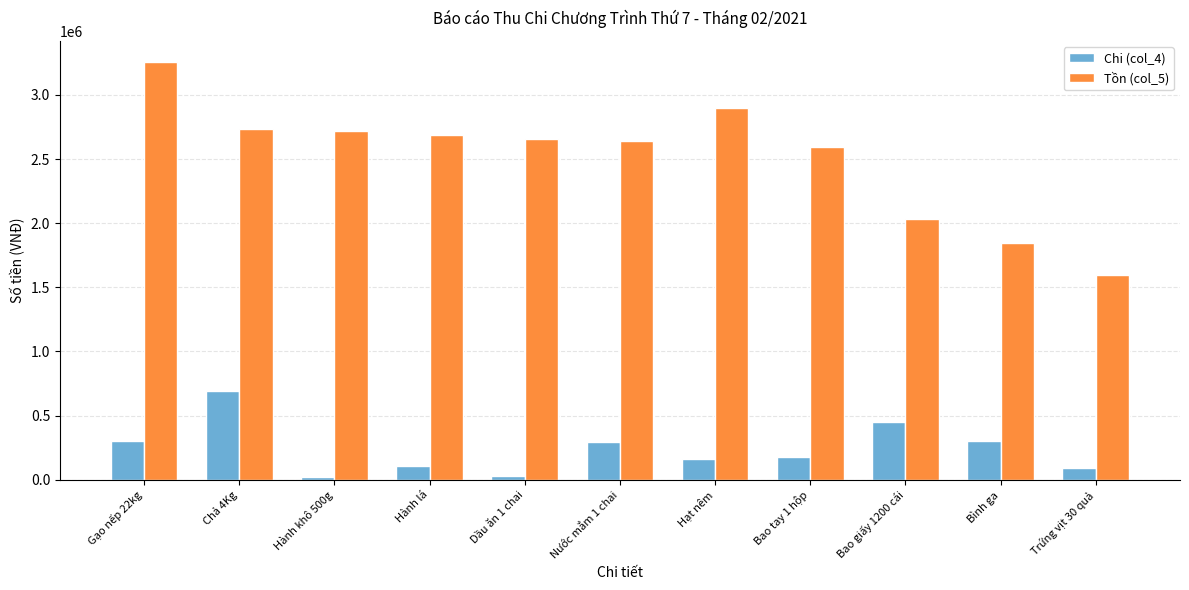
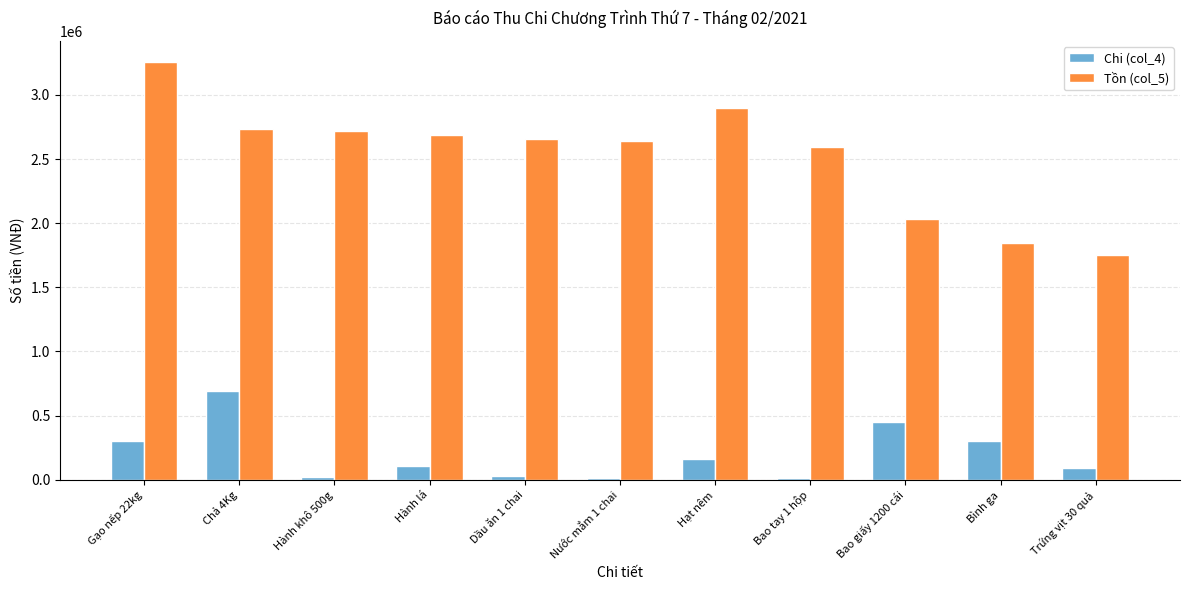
  {
    "Chi (col_4)": {
      "Gạo nếp 22kg": 300000,
      "Chả 4Kg": 690000,
      "Hành khô 500g": 20000,
      "Hành lá": 100000,
      "Dầu ăn 1 chai": 30000,
-     "Nước mắm 1 chai": 290000,
+     "Nước mắm 1 chai": 20000,
      "Hạt nêm": 160000,
-     "Bao tay 1 hộp": 180000,
+     "Bao tay 1 hộp": 10000,
      "Bao giấy 1200 cái": 450000,
      "Bình ga": 300000,
      "Trứng vịt 30 quả": 90000
    },
    "Tồn (col_5)": {
      "Gạo nếp 22kg": 3260000,
      "Chả 4Kg": 2740000,
      "Hành khô 500g": 2720000,
      "Hành lá": 2690000,
      "Dầu ăn 1 chai": 2660000,
      "Nước mắm 1 chai": 2640000,
      "Hạt nêm": 2900000,
      "Bao tay 1 hộp": 2600000,
      "Bao giấy 1200 cái": 2030000,
      "Bình ga": 1850000,
-     "Trứng vịt 30 quả": 1590000
+     "Trứng vịt 30 quả": 1760000
    }
  }
